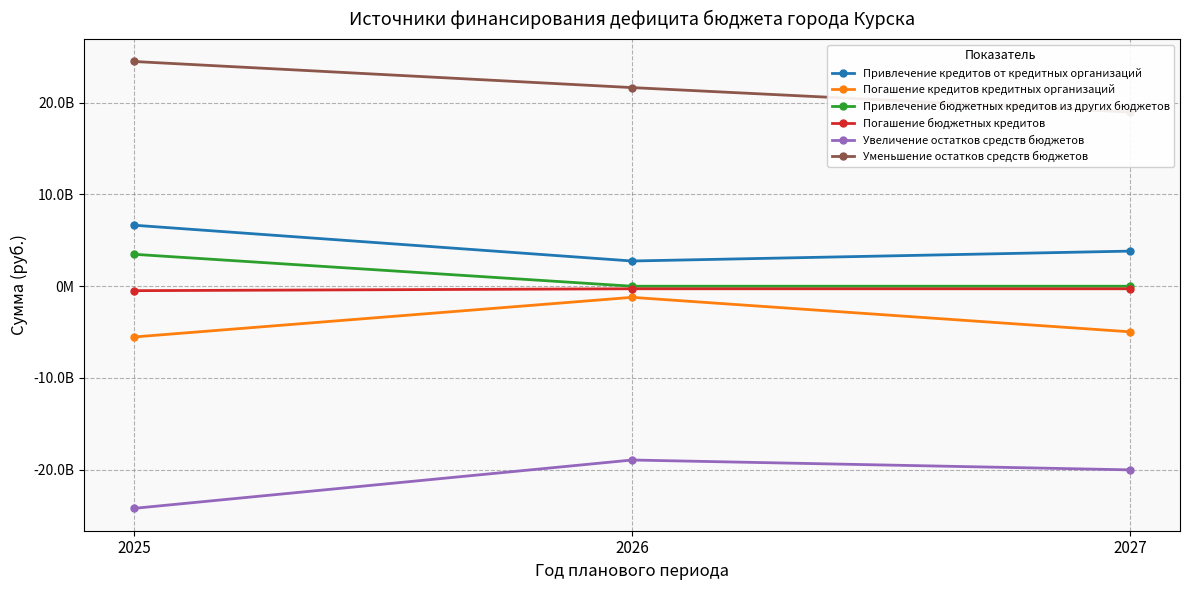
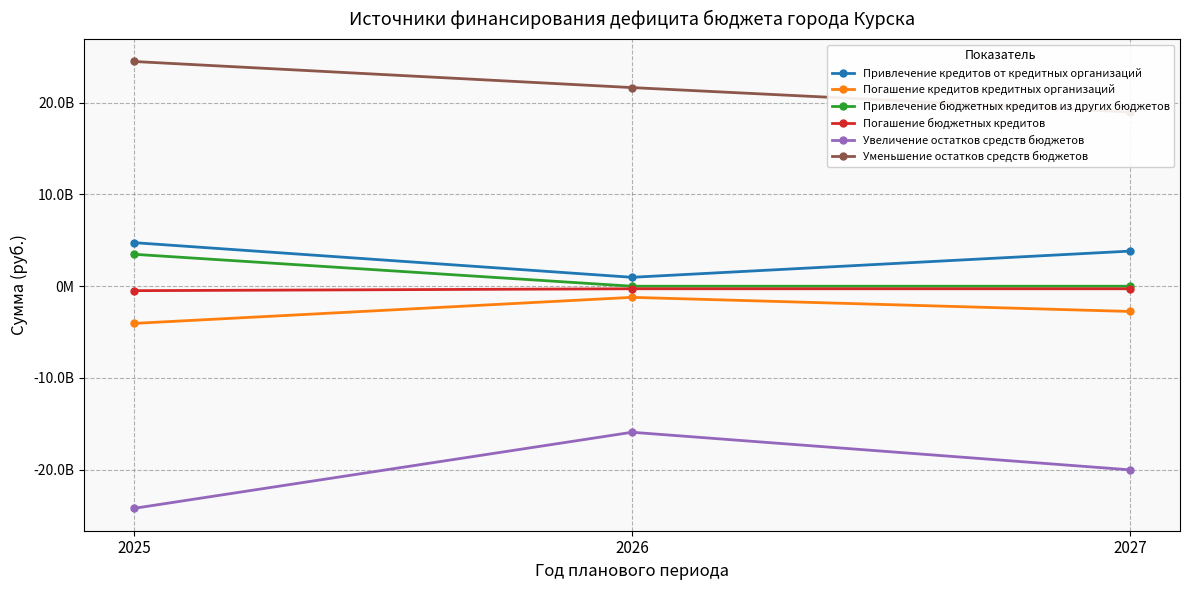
  {
    "Привлечение кредитов от кредитных организаций": {
-     "2025": 7000000000,
-     "2026": 3000000000,
+     "2025": 5000000000,
+     "2026": 1000000000,
      "2027": 4000000000
    },
    "Погашение кредитов кредитных организаций": {
-     "2025": -6000000000,
+     "2025": -4000000000,
      "2026": -1000000000,
-     "2027": -5000000000
+     "2027": -3000000000
    },
    "Привлечение бюджетных кредитов из других бюджетов": {
      "2025": 3000000000,
      "2026": 0,
      "2027": 0
    },
    "Погашение бюджетных кредитов": {
      "2025": 0,
      "2026": 0,
      "2027": 0
    },
    "Увеличение остатков средств бюджетов": {
      "2025": -24000000000,
-     "2026": -19000000000,
+     "2026": -16000000000,
      "2027": -20000000000
    },
    "Уменьшение остатков средств бюджетов": {
      "2025": 24000000000,
      "2026": 22000000000
    }
  }
